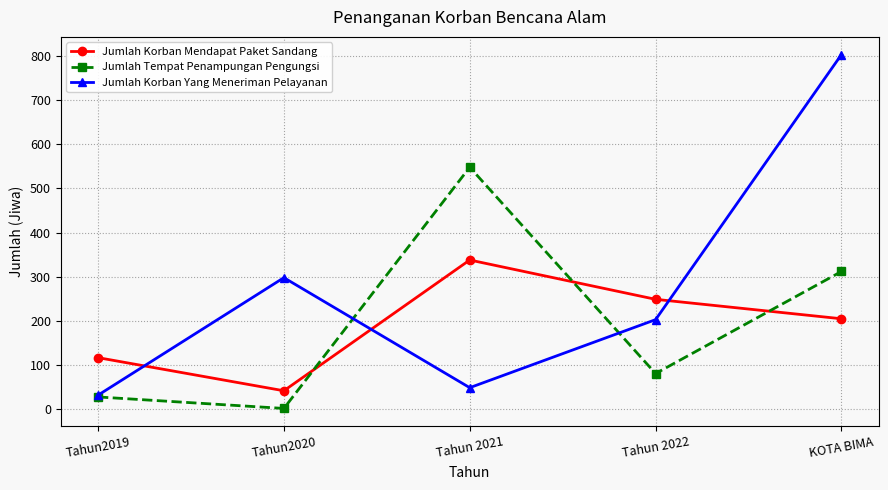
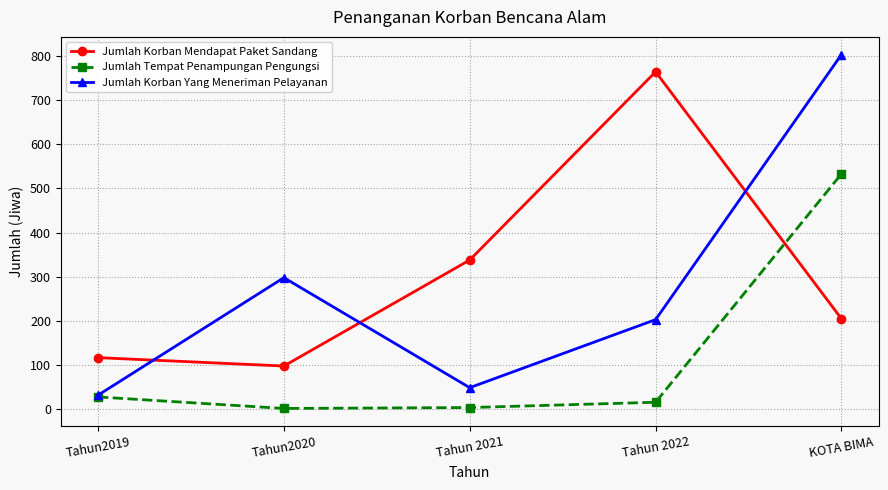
  {
    "Jumlah Korban Mendapat Paket Sandang": {
      "Tahun2019": 120,
-     "Tahun2020": 40,
+     "Tahun2020": 100,
      "Tahun 2021": 340,
-     "Tahun 2022": 250,
+     "Tahun 2022": 760,
      "KOTA BIMA": 210
    },
    "Jumlah Tempat Penampungan Pengungsi": {
      "Tahun2020": 0,
-     "Tahun 2021": 550,
-     "Tahun 2022": 80,
-     "KOTA BIMA": 310
+     "Tahun 2021": 0,
+     "Tahun 2022": 20,
+     "KOTA BIMA": 530
    },
    "Jumlah Korban Yang Meneriman Pelayanan": {
      "Tahun2020": 300,
      "Tahun 2021": 50,
      "Tahun 2022": 200,
      "KOTA BIMA": 800
    }
  }
